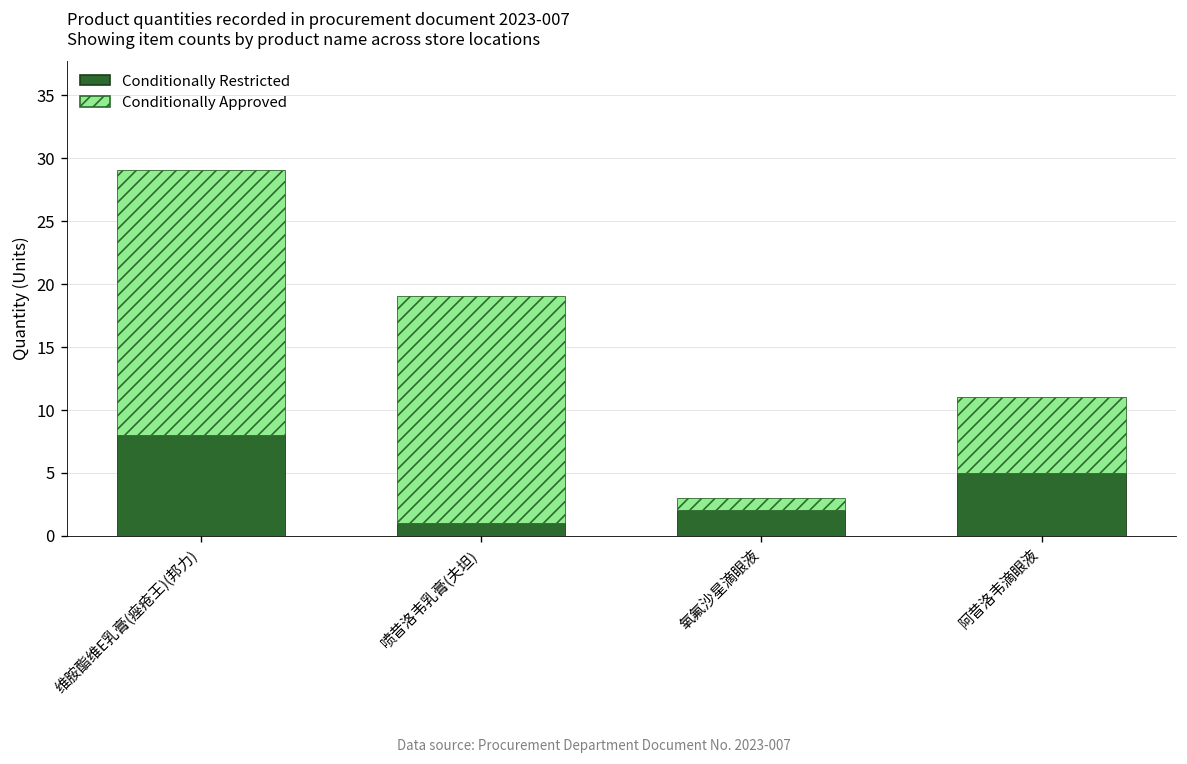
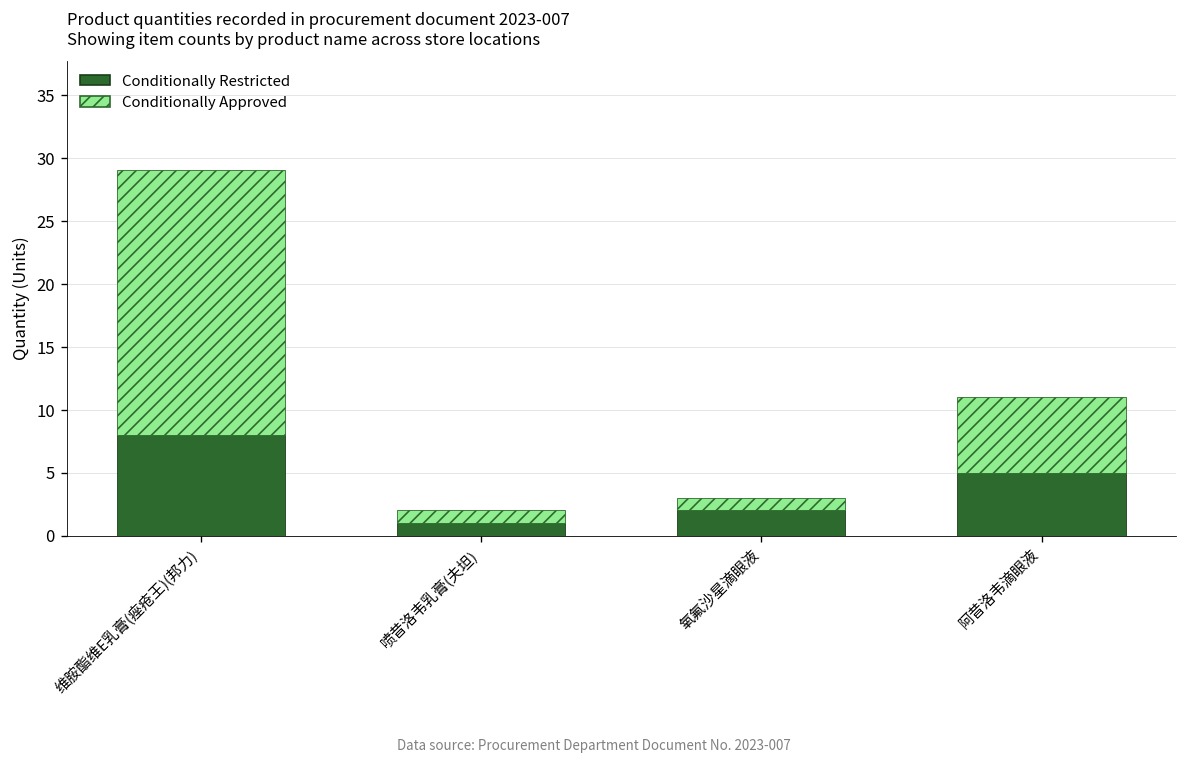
  {
    "Conditionally Restricted": {
      "维胺酯维E乳膏(痤疮王)(邦力)": 8,
      "喷昔洛韦乳膏(夫坦)": 1,
      "氧氟沙星滴眼液": 2,
      "阿昔洛韦滴眼液": 5
    },
    "Conditionally Approved": {
      "维胺酯维E乳膏(痤疮王)(邦力)": 21,
-     "喷昔洛韦乳膏(夫坦)": 18,
+     "喷昔洛韦乳膏(夫坦)": 1,
      "氧氟沙星滴眼液": 1,
      "阿昔洛韦滴眼液": 6
    }
  }
